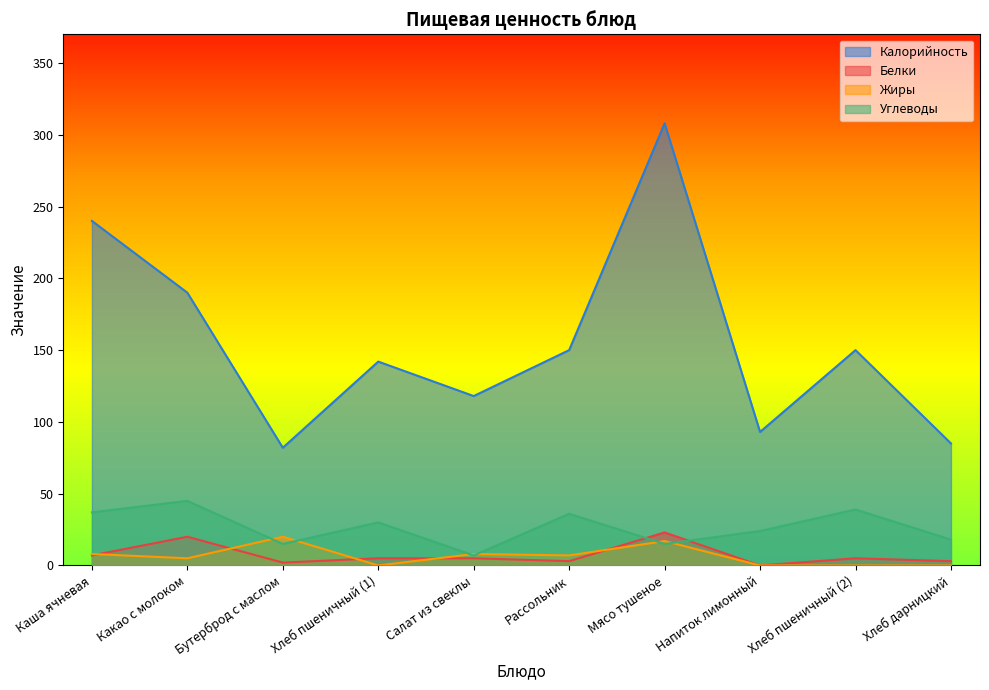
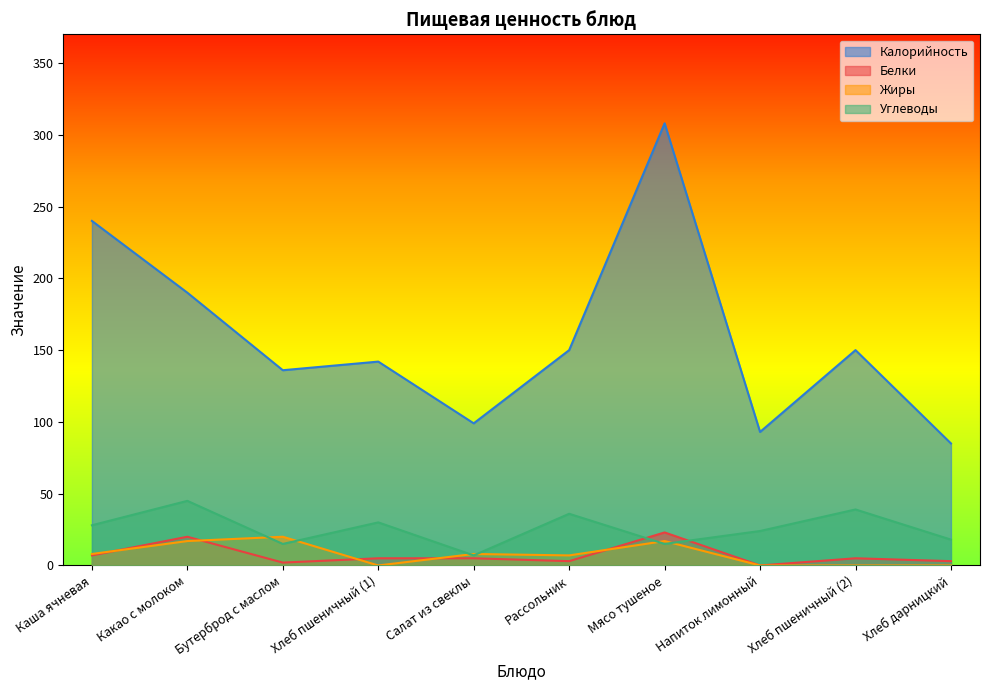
  {
    "Калорийность": {
      "Каша ячневая": 240,
      "Какао с молоком": 190,
-     "Бутерброд с маслом": 82,
+     "Бутерброд с маслом": 136,
      "Хлеб пшеничный (1)": 142,
-     "Салат из свеклы": 118,
+     "Салат из свеклы": 99,
      "Рассольник": 150,
      "Мясо тушеное": 308,
      "Напиток лимонный": 93,
      "Хлеб пшеничный (2)": 150,
      "Хлеб дарницкий": 85
    },
    "Белки": {
      "Какао с молоком": 20,
      "Бутерброд с маслом": 2,
      "Хлеб пшеничный (1)": 5,
      "Салат из свеклы": 5,
      "Рассольник": 3,
      "Мясо тушеное": 23,
      "Хлеб пшеничный (2)": 5,
      "Хлеб дарницкий": 3
    },
    "Жиры": {
-     "Какао с молоком": 5,
+     "Какао с молоком": 17,
      "Бутерброд с маслом": 20,
      "Хлеб пшеничный (1)": 0,
      "Рассольник": 7,
      "Мясо тушеное": 17,
      "Хлеб пшеничный (2)": 0,
      "Хлеб дарницкий": 0
    },
    "Углеводы": {
-     "Каша ячневая": 37,
+     "Каша ячневая": 28,
      "Какао с молоком": 45,
      "Бутерброд с маслом": 15,
      "Хлеб пшеничный (1)": 30,
      "Рассольник": 36,
      "Мясо тушеное": 15,
      "Напиток лимонный": 24,
      "Хлеб пшеничный (2)": 39,
      "Хлеб дарницкий": 18
    }
  }
